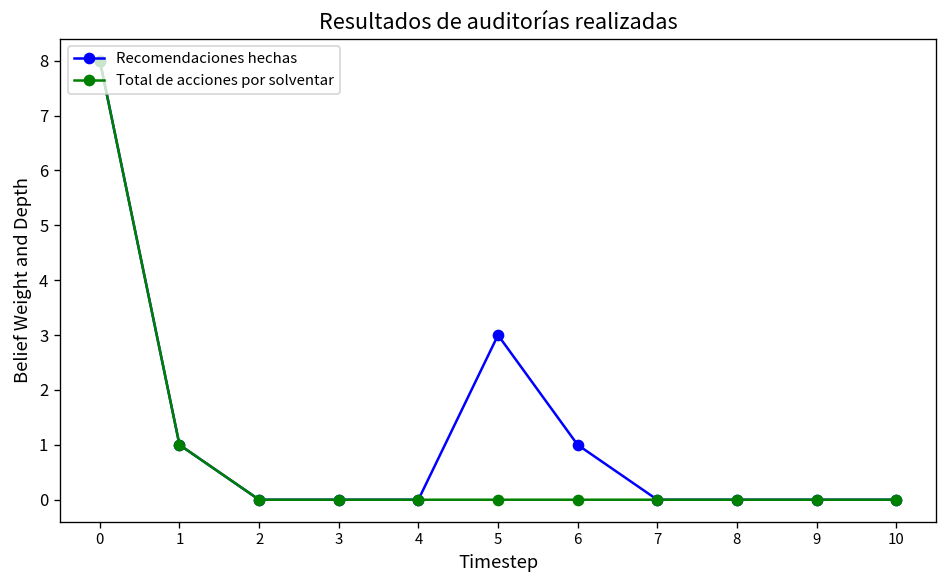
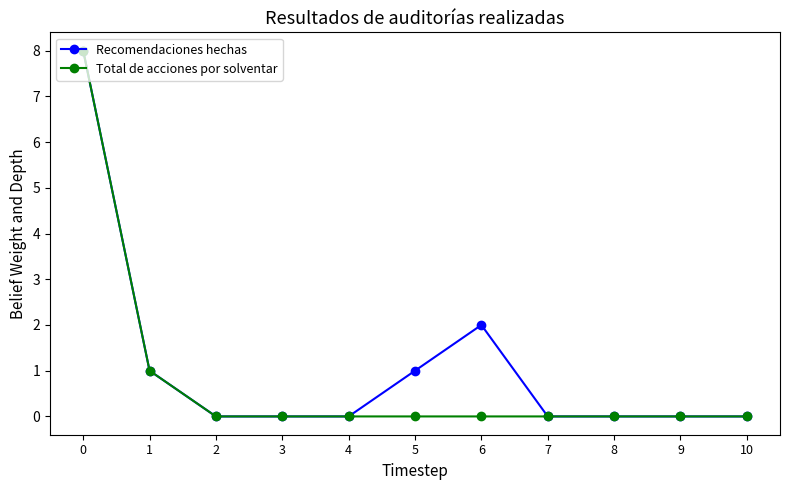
  {
    "Recomendaciones hechas": {
-     "5": 3,
-     "6": 1
+     "5": 1,
+     "6": 2
    },
    "Total de acciones por solventar": {
      "5": 0,
      "6": 0
    }
  }
